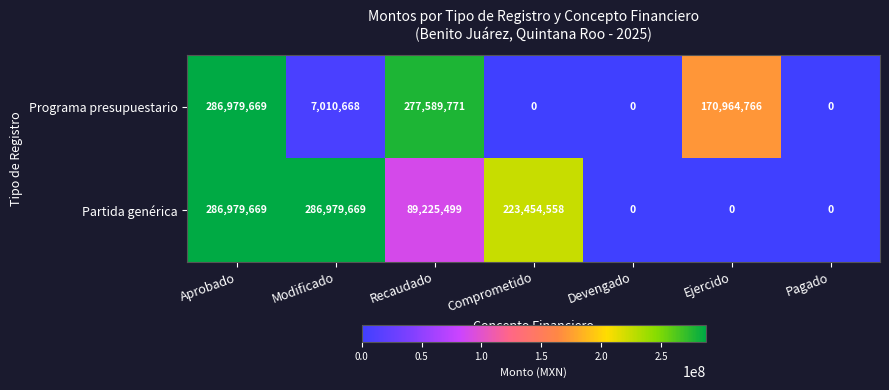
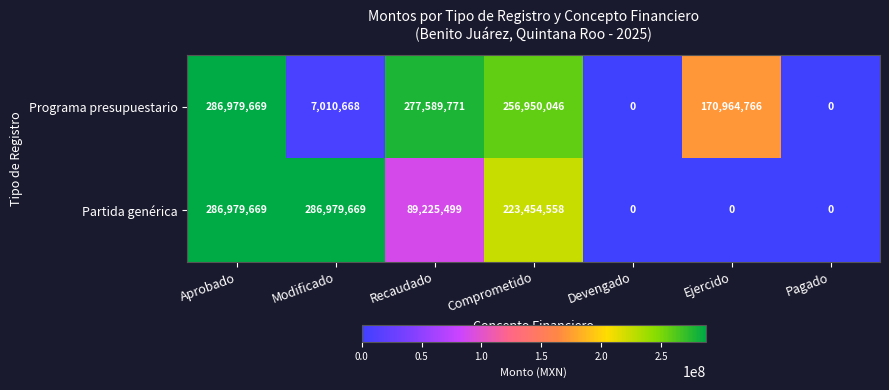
  {
    "Programa presupuestario": {
      "Aprobado": "286,979,669",
      "Modificado": "7,010,668",
      "Recaudado": "277,589,771",
-     "Comprometido": "0",
+     "Comprometido": "256,950,046",
      "Devengado": "0",
      "Ejercido": "170,964,766",
      "Pagado": "0"
    },
    "Partida genérica": {
      "Aprobado": "286,979,669",
      "Modificado": "286,979,669",
      "Recaudado": "89,225,499",
      "Comprometido": "223,454,558",
      "Devengado": "0",
      "Ejercido": "0",
      "Pagado": "0"
    }
  }
